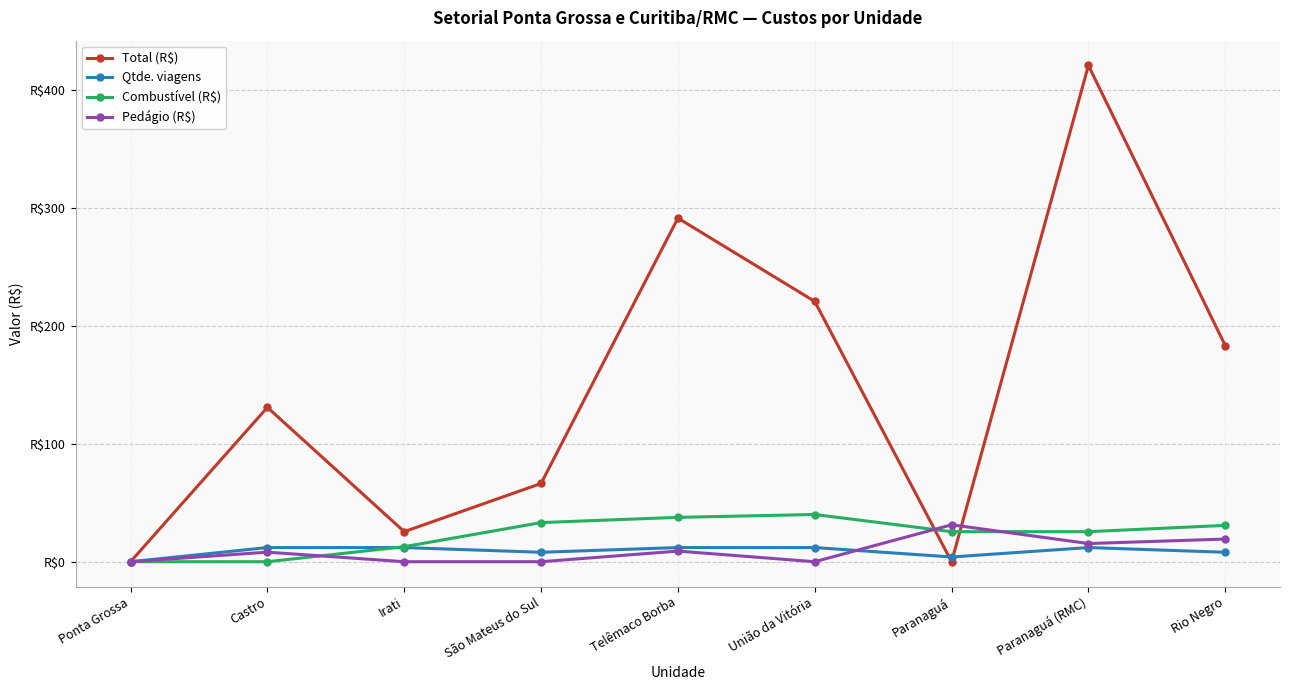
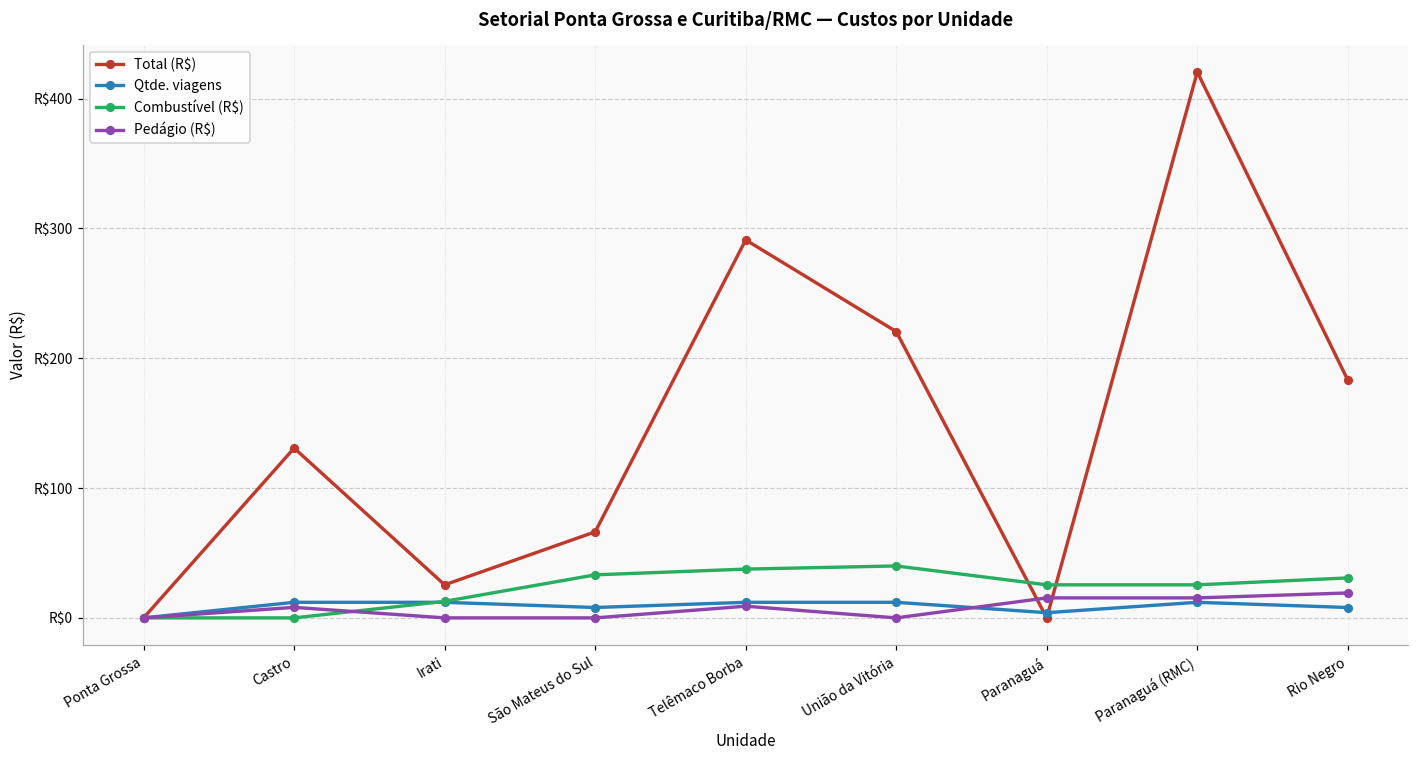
  {
    "Total (R$)": {
      "Castro": "R$131",
      "Irati": "R$25",
      "São Mateus do Sul": "R$66",
      "Telêmaco Borba": "R$291",
      "União da Vitória": "R$221",
      "Paranaguá": "R$0",
      "Paranaguá (RMC)": "R$421",
      "Rio Negro": "R$183"
    },
    "Qtde. viagens": {
      "Castro": "R$12",
      "São Mateus do Sul": "R$8",
      "Telêmaco Borba": "R$12",
      "União da Vitória": "R$12",
      "Paranaguá": "R$4",
      "Paranaguá (RMC)": "R$12",
      "Rio Negro": "R$8"
    },
    "Combustível (R$)": {
      "Castro": "R$0",
      "São Mateus do Sul": "R$33",
      "Telêmaco Borba": "R$38",
      "União da Vitória": "R$40",
      "Paranaguá": "R$25",
      "Paranaguá (RMC)": "R$25",
      "Rio Negro": "R$31"
    },
    "Pedágio (R$)": {
      "Castro": "R$8",
      "Irati": "R$0",
      "São Mateus do Sul": "R$0",
      "Telêmaco Borba": "R$9",
      "União da Vitória": "R$0",
-     "Paranaguá": "R$31",
+     "Paranaguá": "R$15",
      "Paranaguá (RMC)": "R$15",
      "Rio Negro": "R$19"
    }
  }
